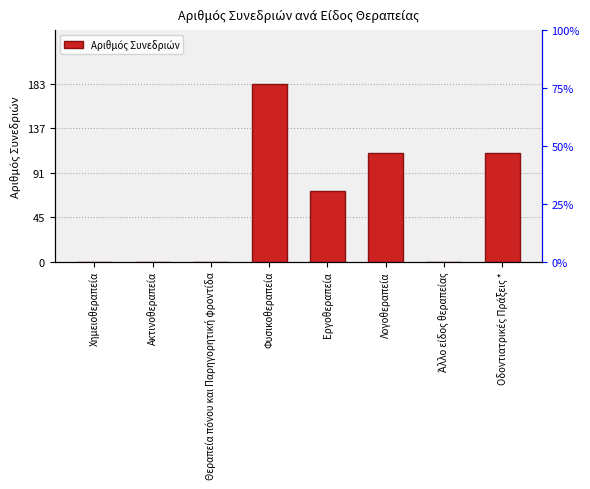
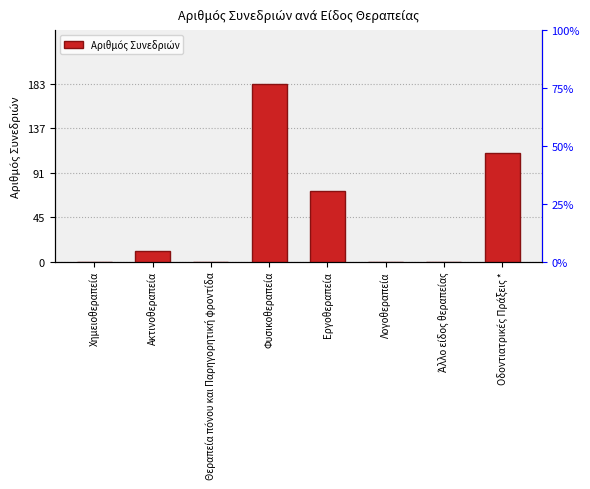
  {
    "Χημειοθεραπεία": 0,
-   "Ακτινοθεραπεία": 0,
+   "Ακτινοθεραπεία": 10,
    "Θεραπεία πόνου και Παρηγορητική φροντίδα": 0,
    "Φυσικοθεραπεία": 180,
    "Εργοθεραπεία": 70,
-   "Λογοθεραπεία": 110,
+   "Λογοθεραπεία": 0,
    "Άλλο είδος θεραπείας": 0,
    "Οδοντιατρικές Πράξεις *": 110
  }
